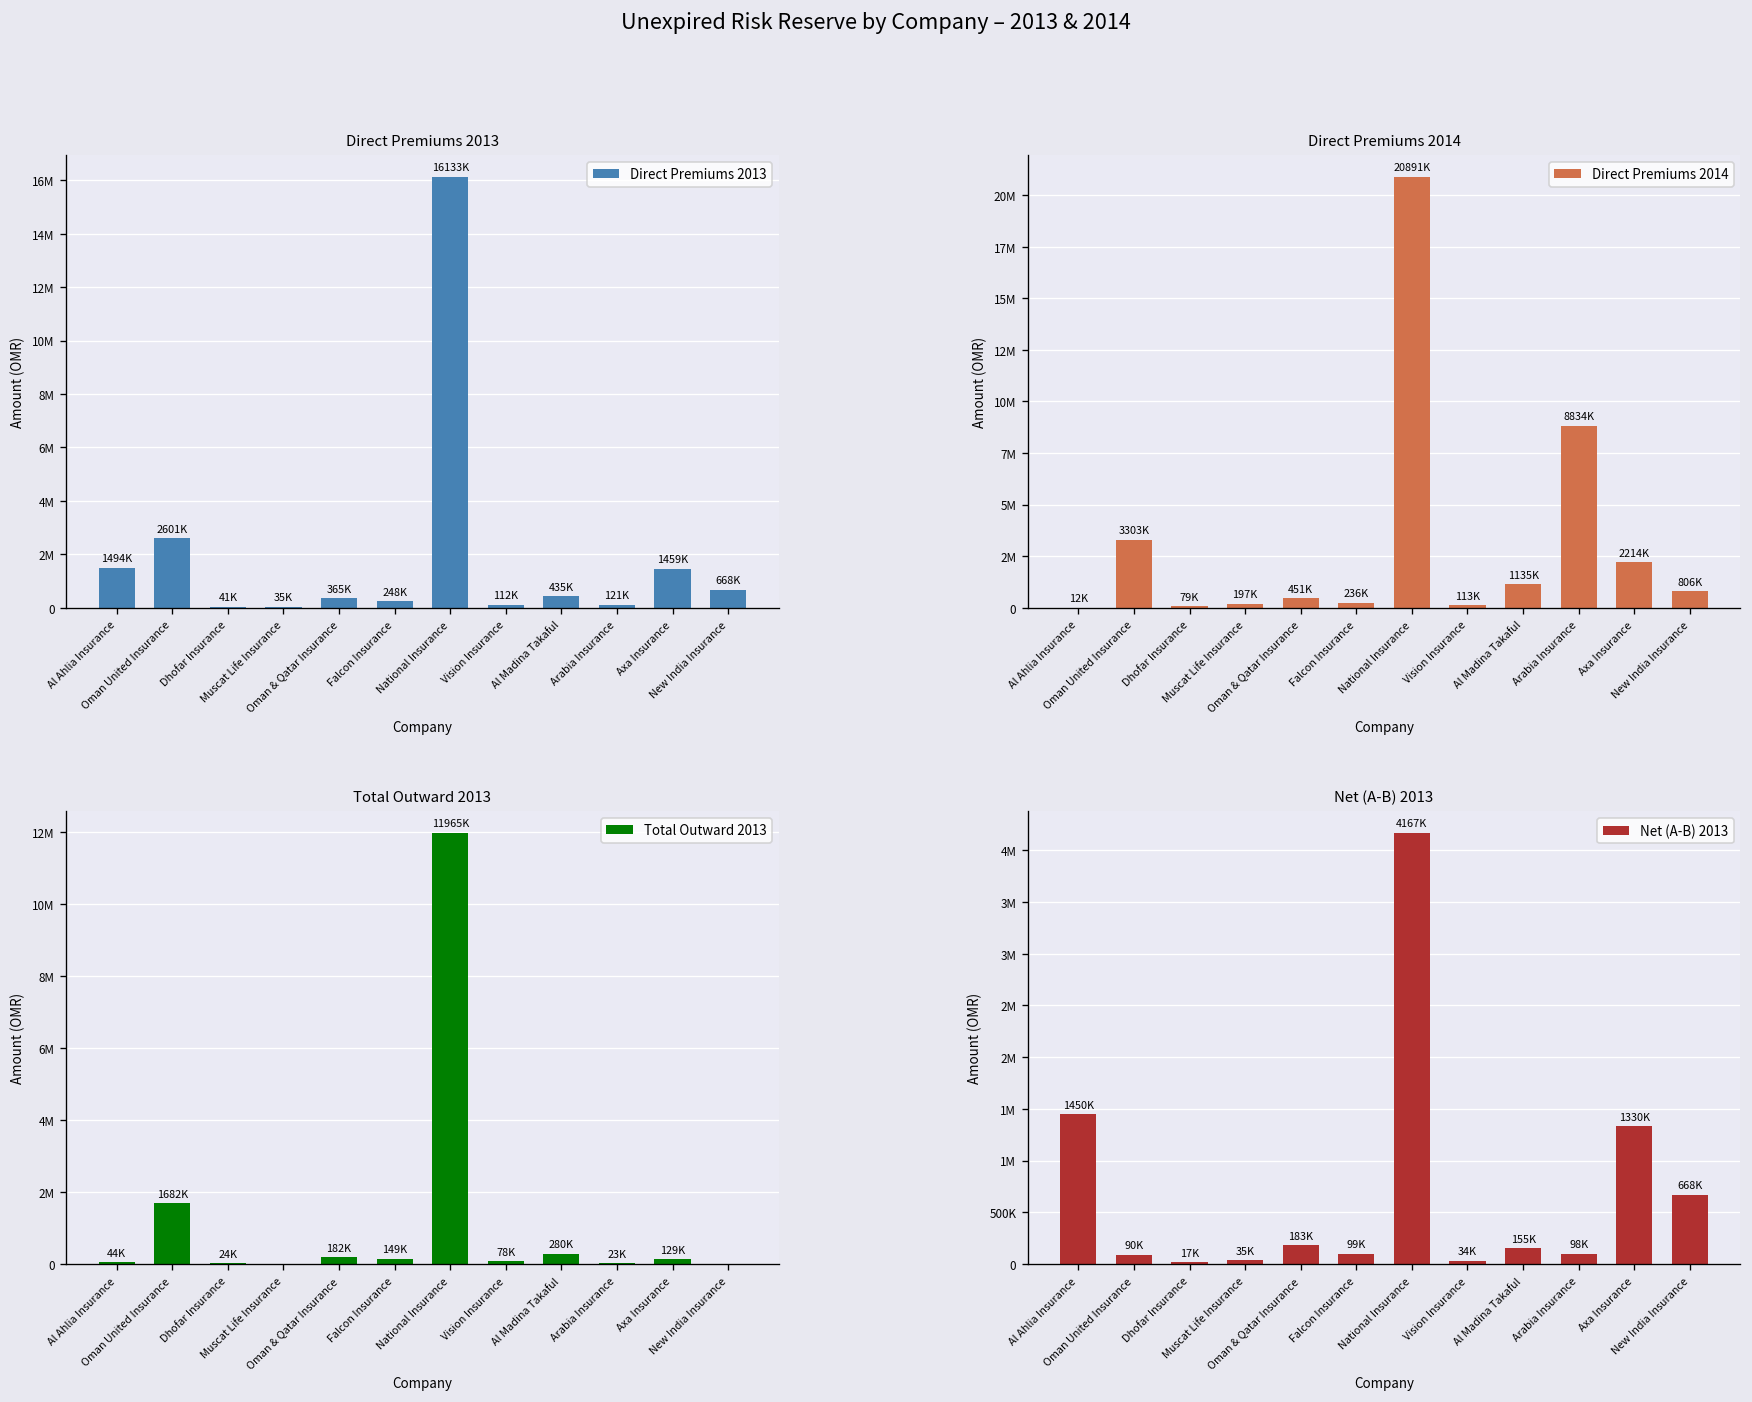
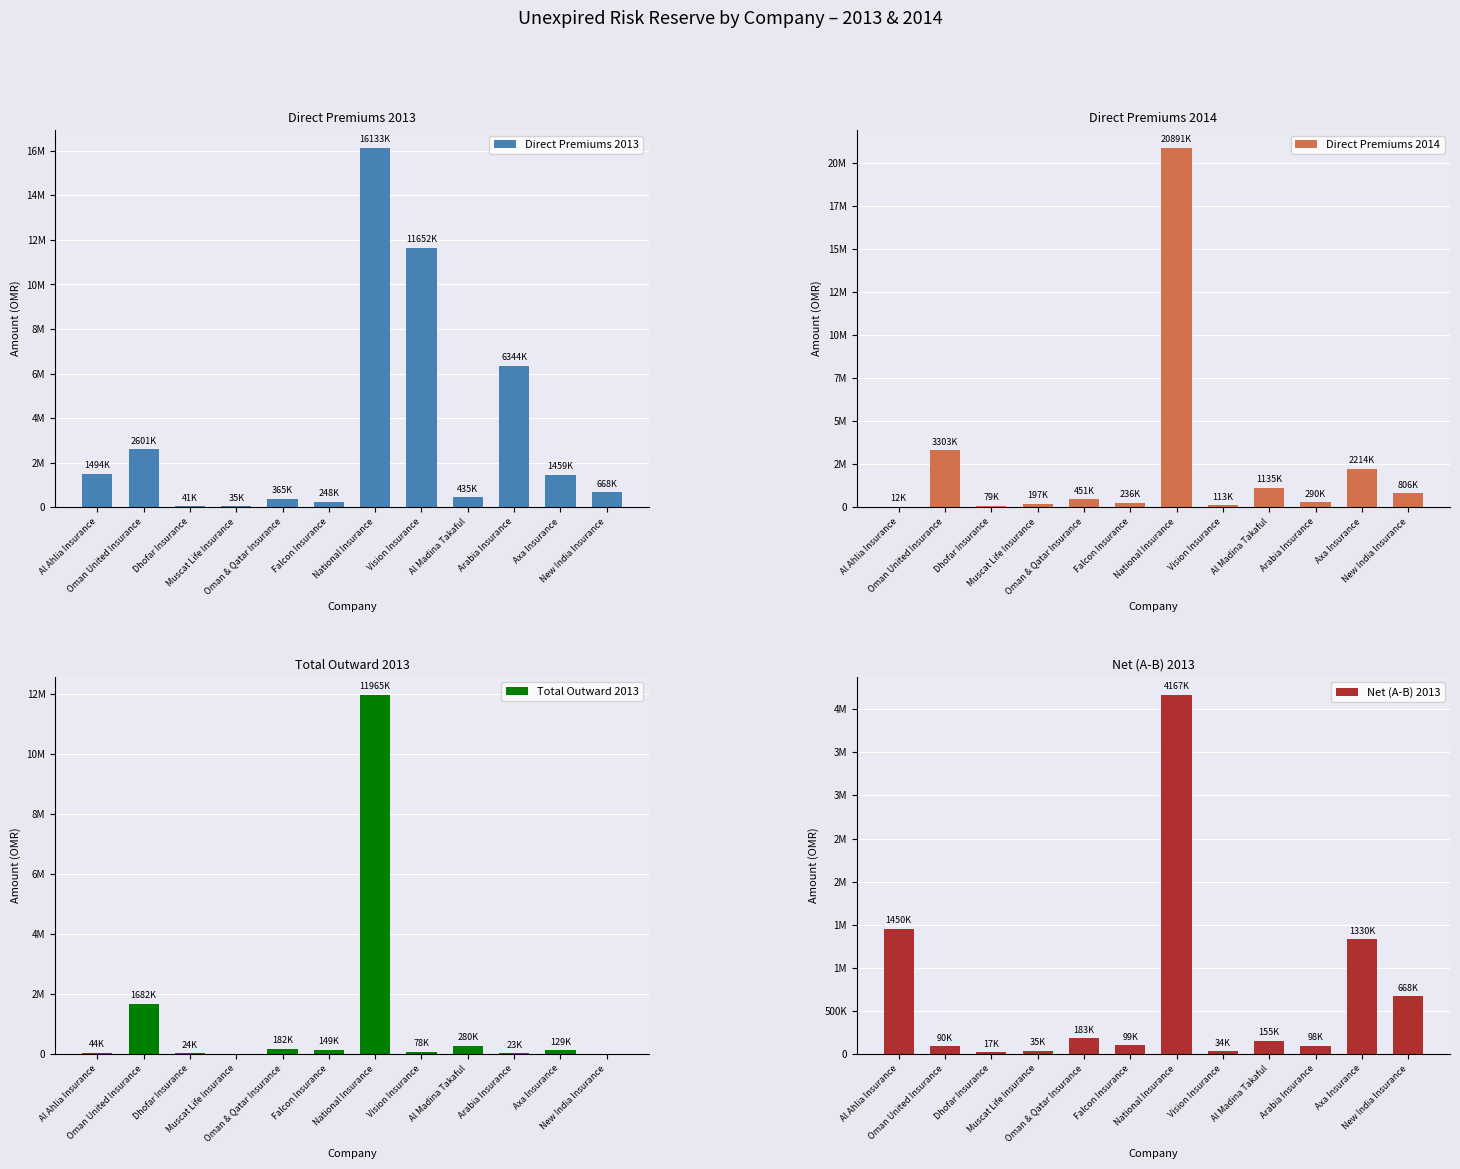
  {
    "Direct Premiums 2013": {
      "Al Ahlia Insurance": "1494K",
      "Oman United Insurance": "2601K",
      "Dhofar Insurance": "41K",
      "Muscat Life Insurance": "35K",
      "Oman & Qatar Insurance": "365K",
      "Falcon Insurance": "248K",
      "National Insurance": "16133K",
-     "Vision Insurance": "112K",
+     "Vision Insurance": "11652K",
      "Al Madina Takaful": "435K",
-     "Arabia Insurance": "121K",
+     "Arabia Insurance": "6344K",
      "Axa Insurance": "1459K",
      "New India Insurance": "668K"
    },
    "Direct Premiums 2014": {
      "Al Ahlia Insurance": "12K",
      "Oman United Insurance": "3303K",
      "Dhofar Insurance": "79K",
      "Muscat Life Insurance": "197K",
      "Oman & Qatar Insurance": "451K",
      "Falcon Insurance": "236K",
      "National Insurance": "20891K",
      "Vision Insurance": "113K",
      "Al Madina Takaful": "1135K",
-     "Arabia Insurance": "8834K",
+     "Arabia Insurance": "290K",
      "Axa Insurance": "2214K",
      "New India Insurance": "806K"
    },
    "Total Outward 2013": {
      "Al Ahlia Insurance": "44K",
      "Oman United Insurance": "1682K",
      "Dhofar Insurance": "24K",
      "Oman & Qatar Insurance": "182K",
      "Falcon Insurance": "149K",
      "National Insurance": "11965K",
      "Vision Insurance": "78K",
      "Al Madina Takaful": "280K",
      "Arabia Insurance": "23K",
      "Axa Insurance": "129K"
    },
    "Net (A-B) 2013": {
      "Al Ahlia Insurance": "1450K",
      "Oman United Insurance": "90K",
      "Dhofar Insurance": "17K",
      "Muscat Life Insurance": "35K",
      "Oman & Qatar Insurance": "183K",
      "Falcon Insurance": "99K",
      "National Insurance": "4167K",
      "Vision Insurance": "34K",
      "Al Madina Takaful": "155K",
      "Arabia Insurance": "98K",
      "Axa Insurance": "1330K",
      "New India Insurance": "668K"
    }
  }
